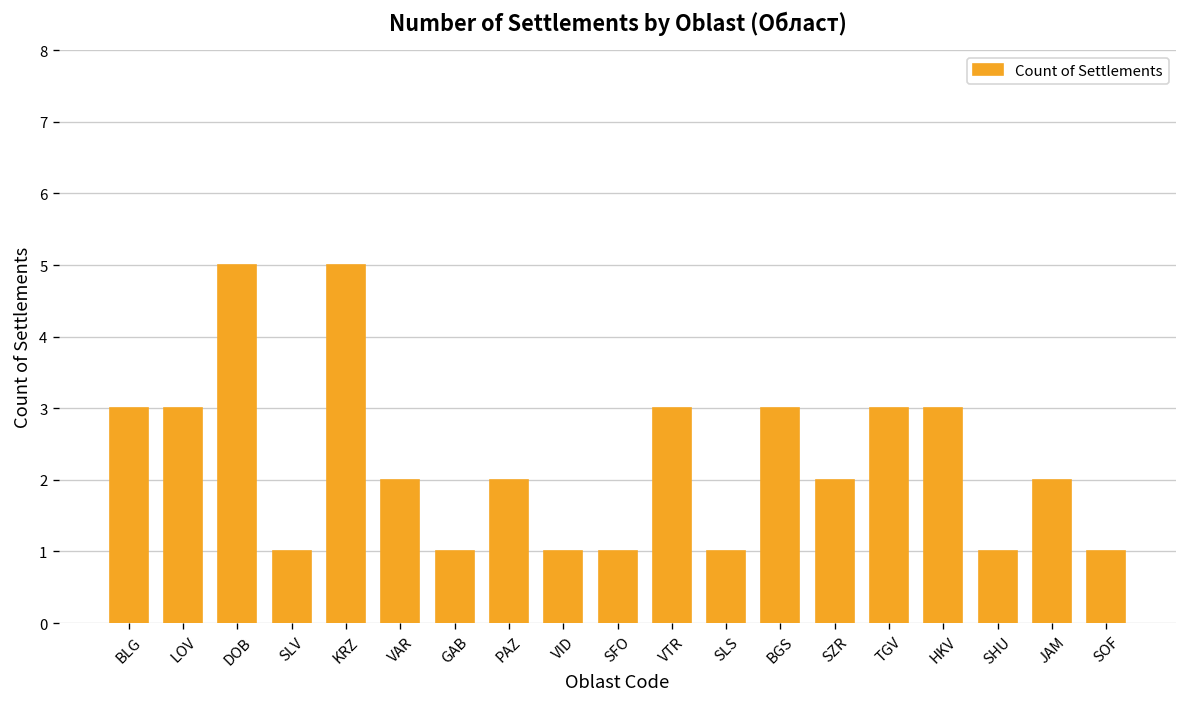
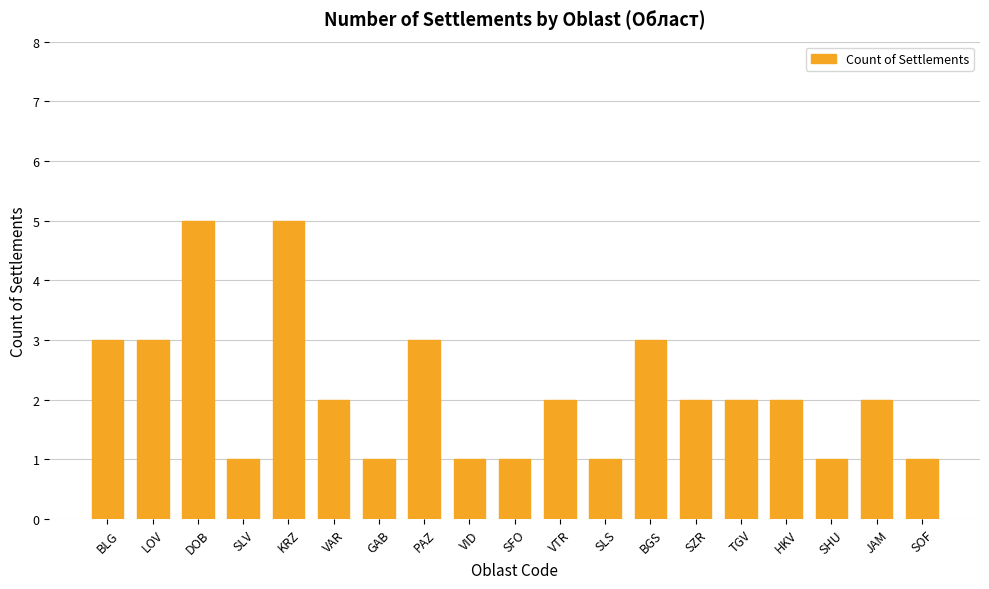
  {
    "BLG": 3,
    "LOV": 3,
    "DOB": 5,
    "SLV": 1,
    "KRZ": 5,
    "VAR": 2,
    "GAB": 1,
-   "PAZ": 2,
+   "PAZ": 3,
    "VID": 1,
    "SFO": 1,
-   "VTR": 3,
+   "VTR": 2,
    "SLS": 1,
    "BGS": 3,
    "SZR": 2,
-   "TGV": 3,
-   "HKV": 3,
+   "TGV": 2,
+   "HKV": 2,
    "SHU": 1,
    "JAM": 2,
    "SOF": 1
  }
